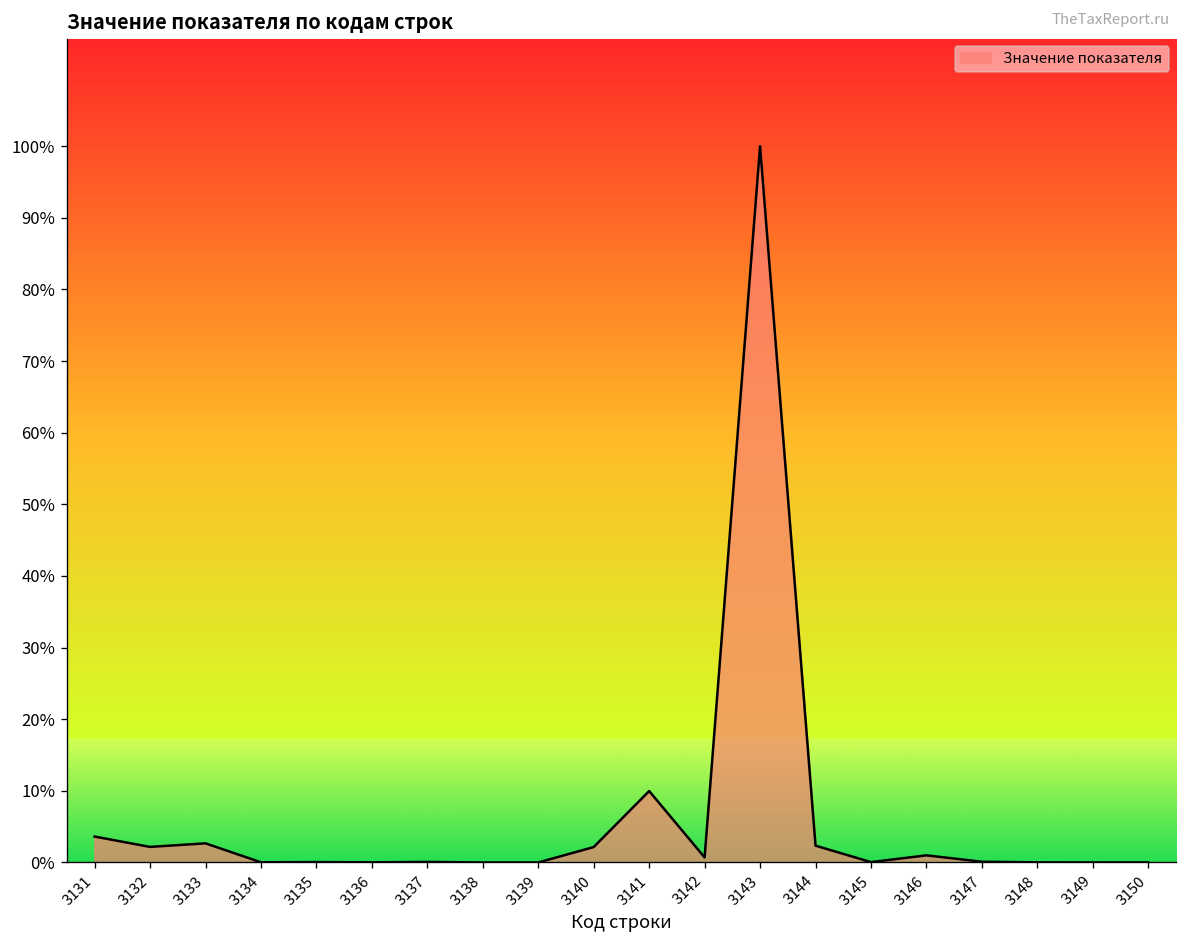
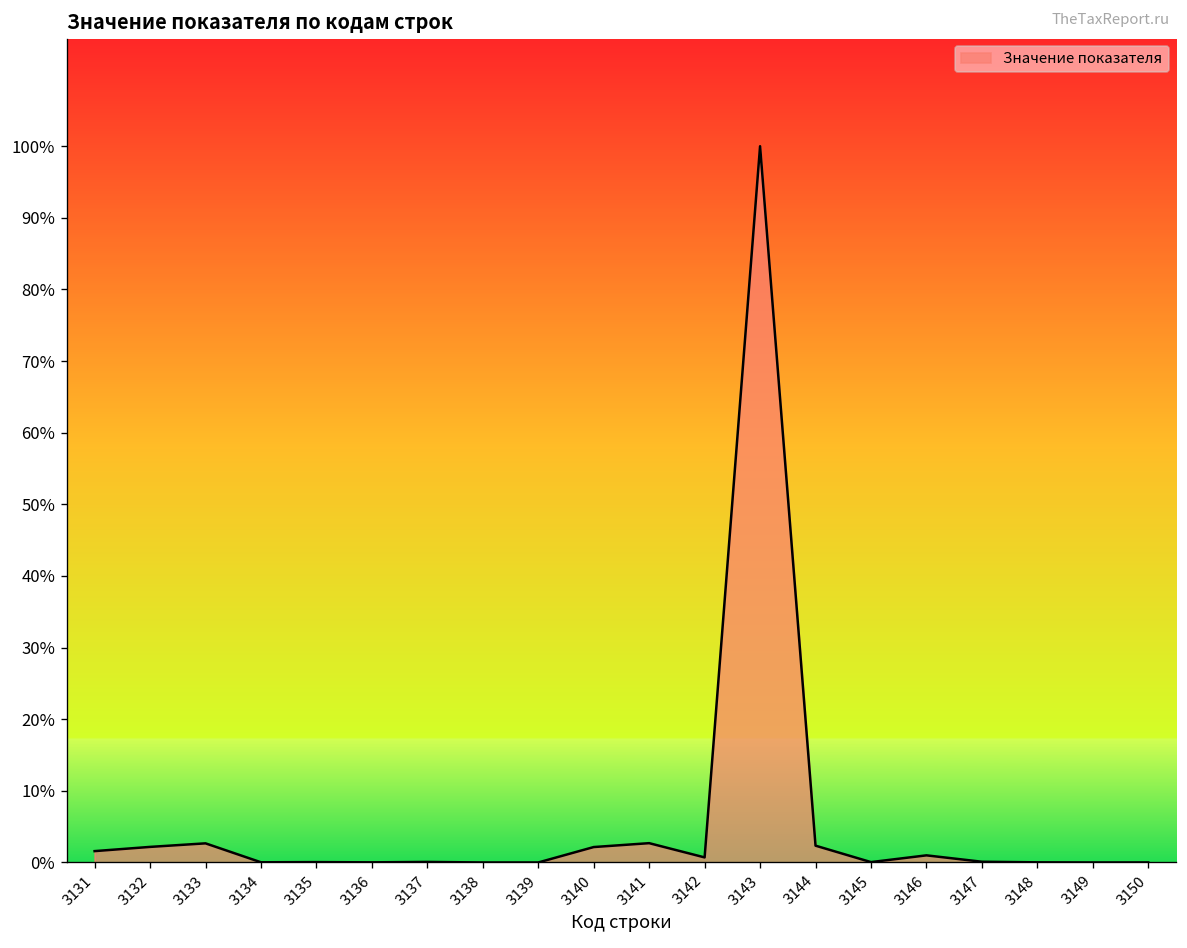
  {
-   "3131": "4%",
+   "3131": "2%",
    "3132": "2%",
    "3133": "3%",
    "3134": "0%",
    "3135": "0%",
    "3136": "0%",
    "3137": "0%",
    "3138": "0%",
    "3139": "0%",
    "3140": "2%",
-   "3141": "10%",
+   "3141": "3%",
    "3142": "1%",
    "3143": "100%",
    "3144": "2%",
    "3145": "0%",
    "3146": "1%",
    "3147": "0%",
    "3148": "0%",
    "3149": "0%",
    "3150": "0%"
  }
